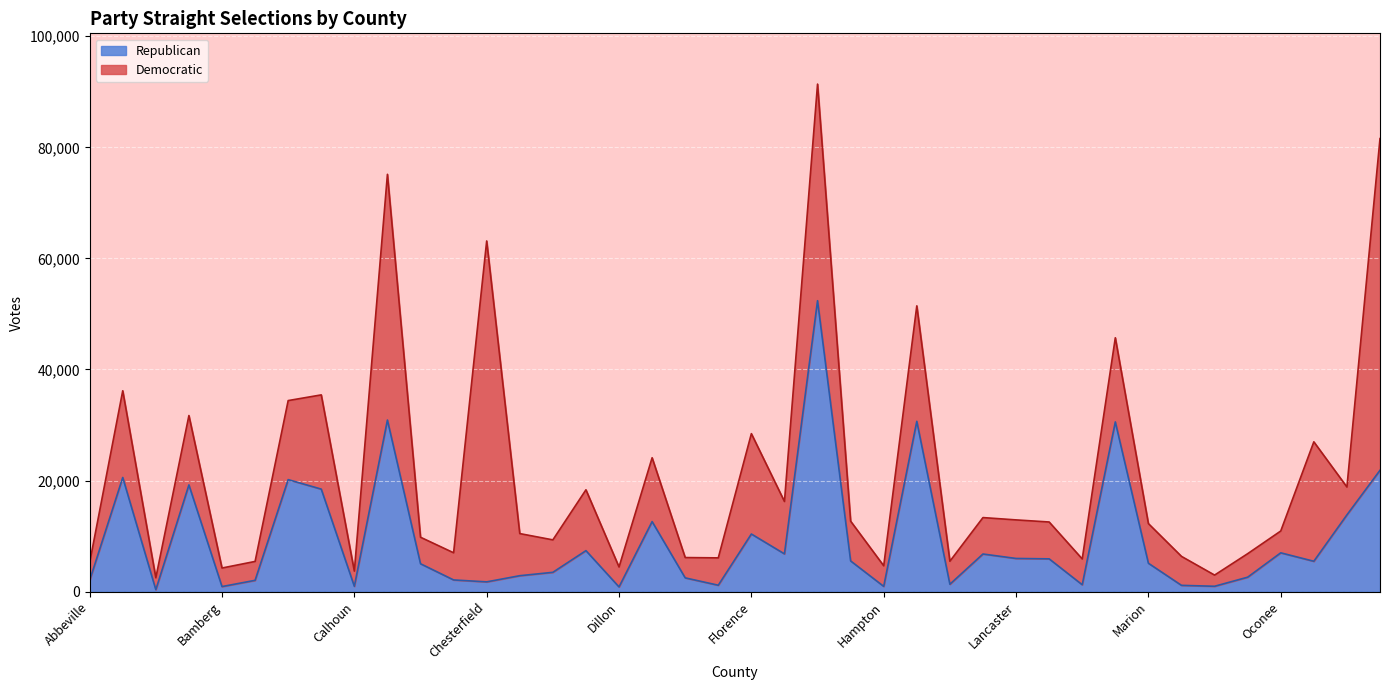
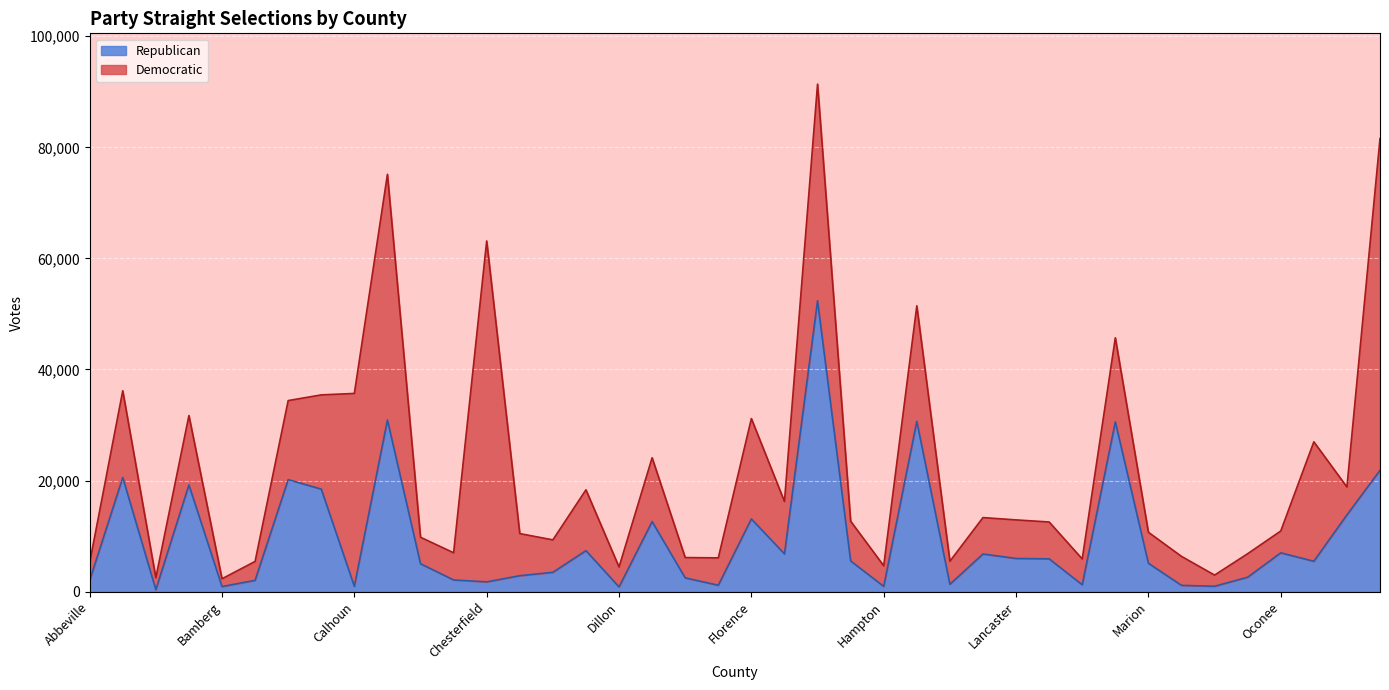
  {
    "Republican": {
      "Abbeville": "2,000",
      "Bamberg": "1,000",
      "Calhoun": "1,000",
      "Chesterfield": "2,000",
      "Dillon": "1,000",
-     "Florence": "10,000",
+     "Florence": "13,000",
      "Hampton": "1,000",
      "Lancaster": "6,000",
      "Marion": "5,000",
      "Oconee": "7,000"
    },
    "Democratic": {
      "Abbeville": "3,000",
-     "Bamberg": "3,000",
-     "Calhoun": "3,000",
+     "Bamberg": "1,000",
+     "Calhoun": "35,000",
      "Chesterfield": "61,000",
      "Dillon": "4,000",
      "Florence": "18,000",
      "Hampton": "4,000",
      "Lancaster": "7,000",
-     "Marion": "7,000",
+     "Marion": "6,000",
      "Oconee": "4,000"
    }
  }
